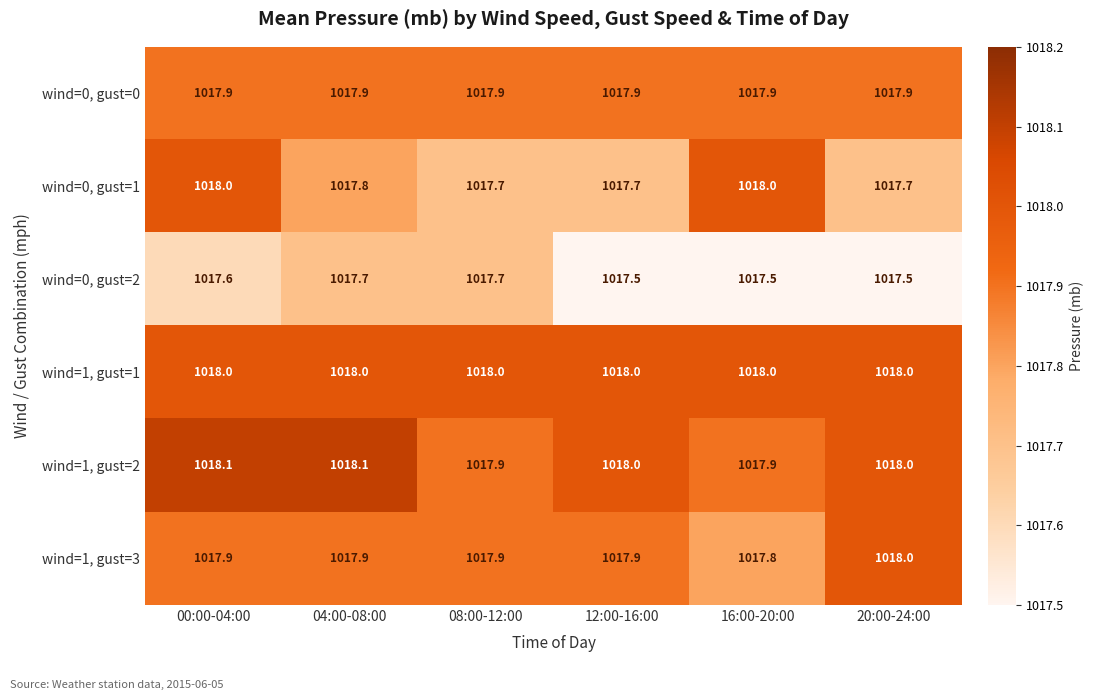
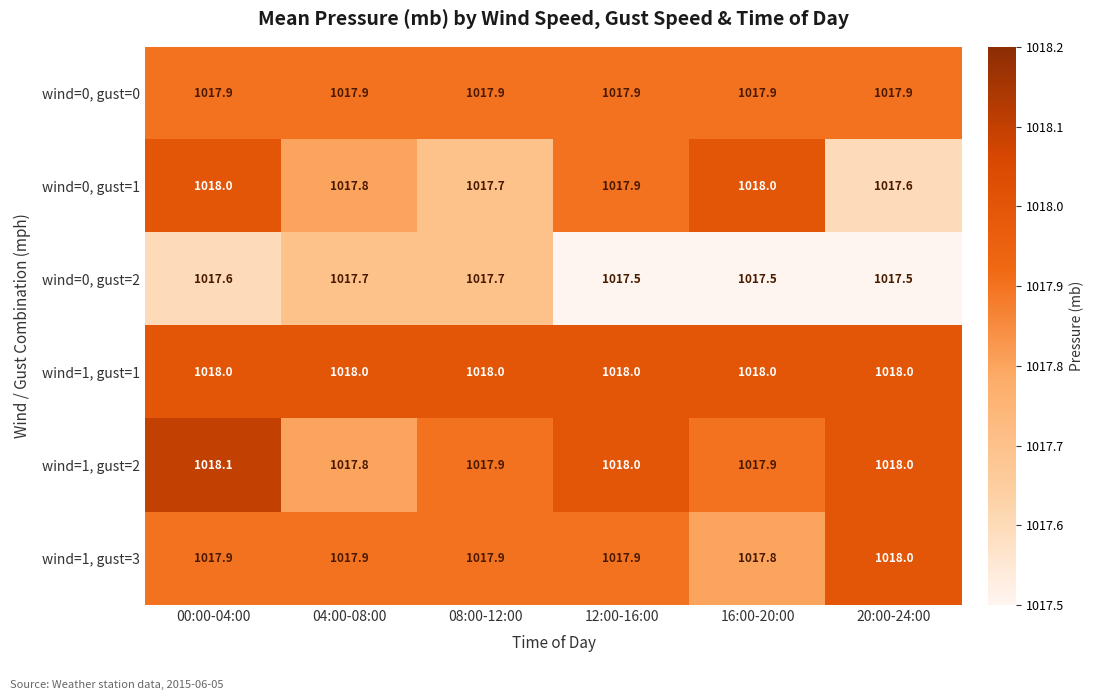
  {
    "wind=0, gust=0": {
      "00:00-04:00": 1017.9,
      "04:00-08:00": 1017.9,
      "08:00-12:00": 1017.9,
      "12:00-16:00": 1017.9,
      "16:00-20:00": 1017.9,
      "20:00-24:00": 1017.9
    },
    "wind=0, gust=1": {
      "00:00-04:00": 1018.0,
      "04:00-08:00": 1017.8,
      "08:00-12:00": 1017.7,
-     "12:00-16:00": 1017.7,
+     "12:00-16:00": 1017.9,
      "16:00-20:00": 1018.0,
-     "20:00-24:00": 1017.7
+     "20:00-24:00": 1017.6
    },
    "wind=0, gust=2": {
      "00:00-04:00": 1017.6,
      "04:00-08:00": 1017.7,
      "08:00-12:00": 1017.7,
      "12:00-16:00": 1017.5,
      "16:00-20:00": 1017.5,
      "20:00-24:00": 1017.5
    },
    "wind=1, gust=1": {
      "00:00-04:00": 1018.0,
      "04:00-08:00": 1018.0,
      "08:00-12:00": 1018.0,
      "12:00-16:00": 1018.0,
      "16:00-20:00": 1018.0,
      "20:00-24:00": 1018.0
    },
    "wind=1, gust=2": {
      "00:00-04:00": 1018.1,
-     "04:00-08:00": 1018.1,
+     "04:00-08:00": 1017.8,
      "08:00-12:00": 1017.9,
      "12:00-16:00": 1018.0,
      "16:00-20:00": 1017.9,
      "20:00-24:00": 1018.0
    },
    "wind=1, gust=3": {
      "00:00-04:00": 1017.9,
      "04:00-08:00": 1017.9,
      "08:00-12:00": 1017.9,
      "12:00-16:00": 1017.9,
      "16:00-20:00": 1017.8,
      "20:00-24:00": 1018.0
    }
  }
